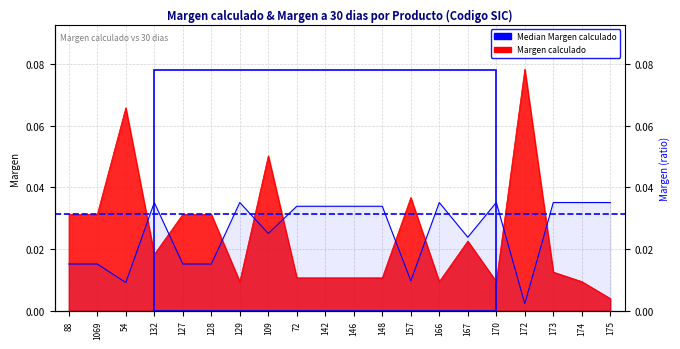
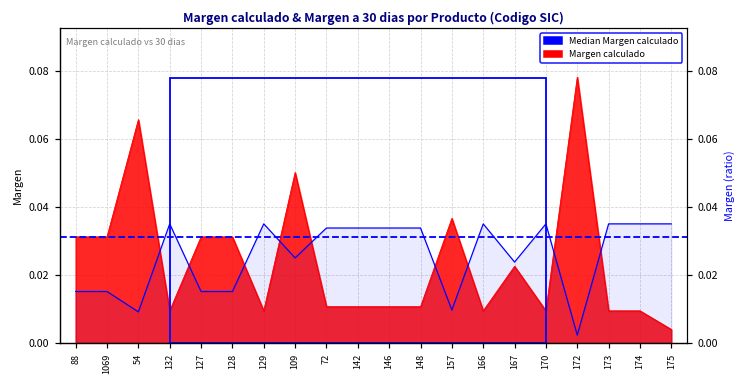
  {
    "Margen calculado": {
      "88": 0.031,
      "1069": 0.031,
      "54": 0.066,
-     "132": 0.018,
+     "132": 0.009,
      "127": 0.031,
      "128": 0.031,
      "129": 0.009,
      "109": 0.050,
      "72": 0.011,
      "142": 0.011,
      "146": 0.011,
      "148": 0.011,
      "157": 0.037,
      "166": 0.009,
      "167": 0.023,
      "170": 0.009,
      "172": 0.078,
-     "173": 0.013,
+     "173": 0.009,
      "174": 0.009,
      "175": 0.004
    }
  }
